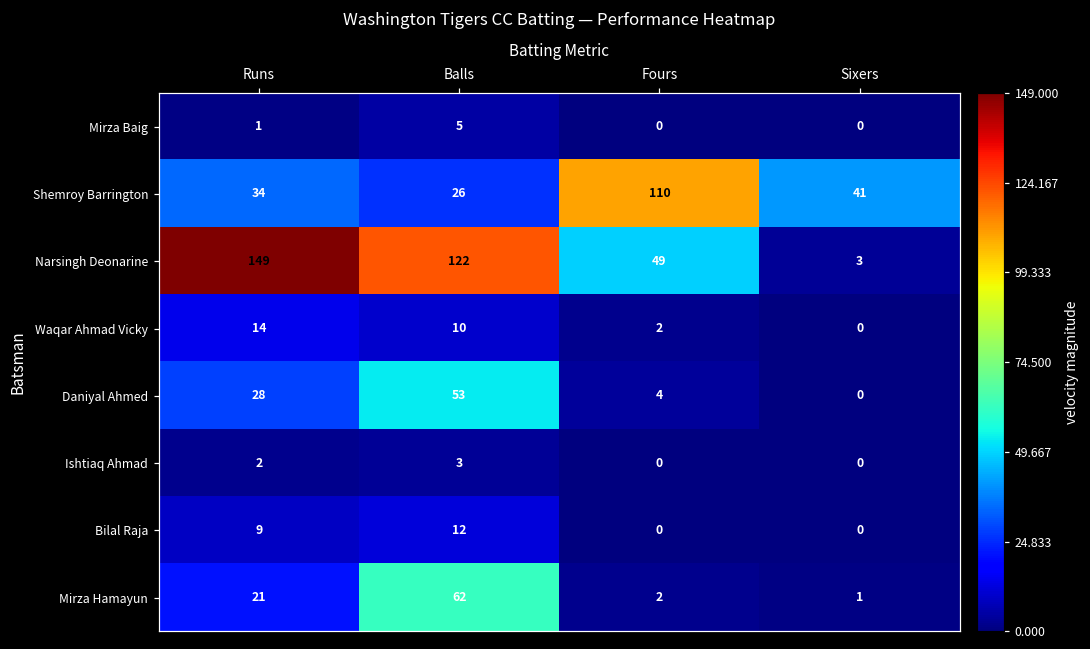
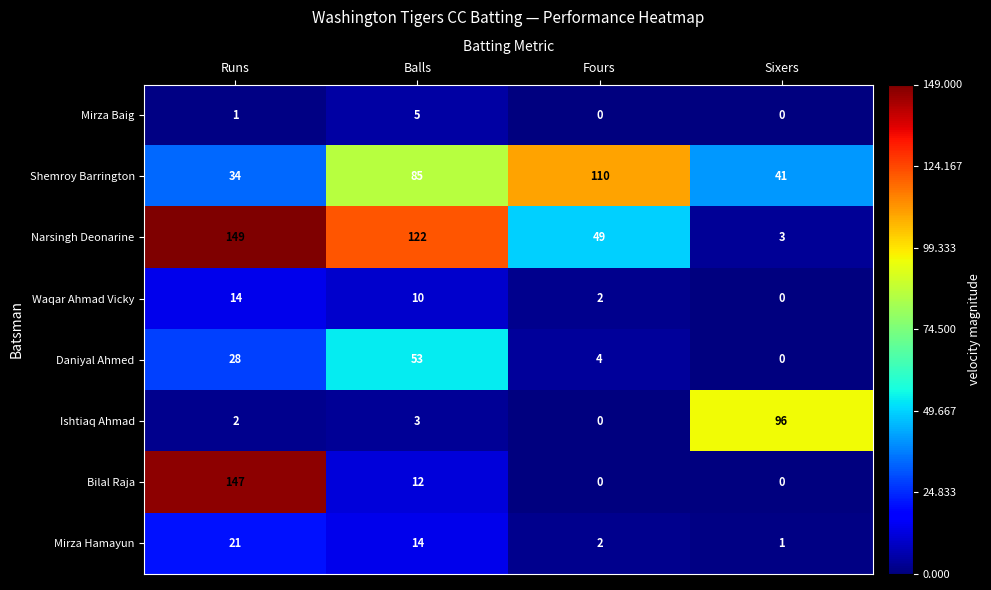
  {
    "Mirza Baig": {
      "Runs": 1,
      "Balls": 5,
      "Fours": 0,
      "Sixers": 0
    },
    "Shemroy Barrington": {
      "Runs": 34,
-     "Balls": 26,
+     "Balls": 85,
      "Fours": 110,
      "Sixers": 41
    },
    "Narsingh Deonarine": {
      "Runs": 149,
      "Balls": 122,
      "Fours": 49,
      "Sixers": 3
    },
    "Waqar Ahmad Vicky": {
      "Runs": 14,
      "Balls": 10,
      "Fours": 2,
      "Sixers": 0
    },
    "Daniyal Ahmed": {
      "Runs": 28,
      "Balls": 53,
      "Fours": 4,
      "Sixers": 0
    },
    "Ishtiaq Ahmad": {
      "Runs": 2,
      "Balls": 3,
      "Fours": 0,
-     "Sixers": 0
+     "Sixers": 96
    },
    "Bilal Raja": {
-     "Runs": 9,
+     "Runs": 147,
      "Balls": 12,
      "Fours": 0,
      "Sixers": 0
    },
    "Mirza Hamayun": {
      "Runs": 21,
-     "Balls": 62,
+     "Balls": 14,
      "Fours": 2,
      "Sixers": 1
    }
  }
